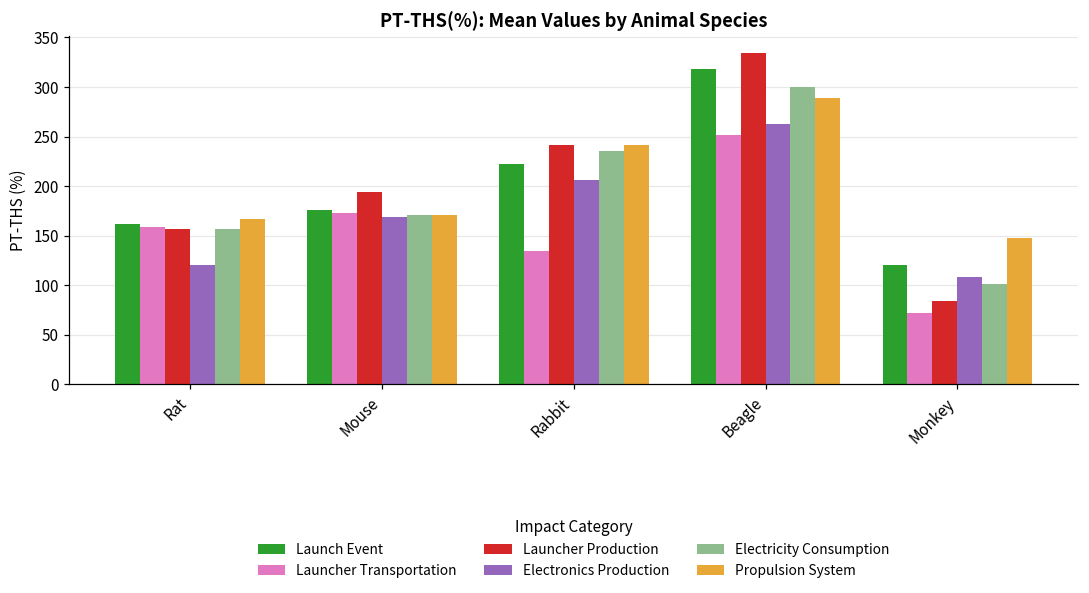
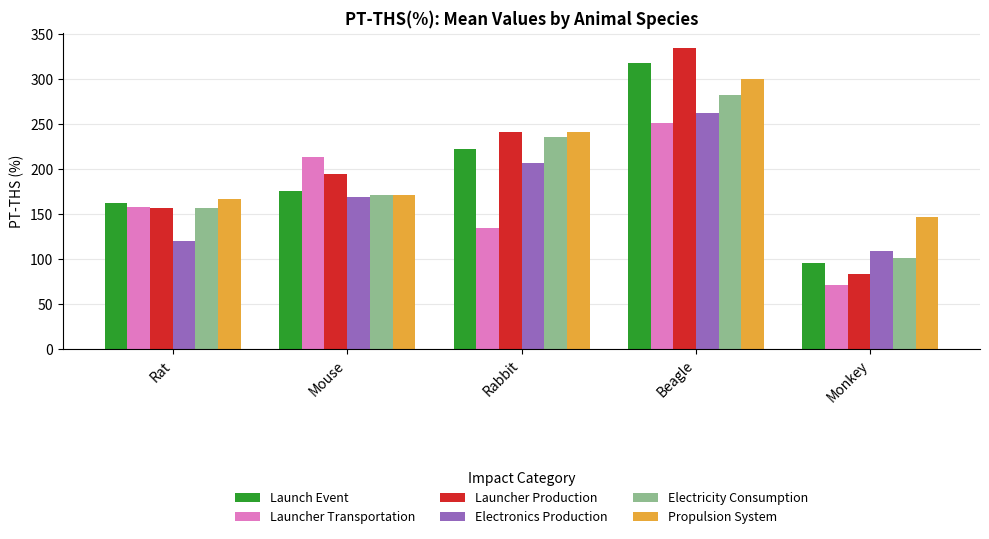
  {
    "Launch Event": {
      "Rat": 160,
      "Mouse": 180,
      "Rabbit": 220,
      "Beagle": 320,
-     "Monkey": 120
+     "Monkey": 100
    },
    "Launcher Transportation": {
      "Rat": 160,
-     "Mouse": 170,
+     "Mouse": 210,
      "Rabbit": 130,
      "Beagle": 250,
      "Monkey": 70
    },
    "Launcher Production": {
      "Rat": 160,
      "Mouse": 190,
      "Rabbit": 240,
      "Beagle": 330,
      "Monkey": 80
    },
    "Electronics Production": {
      "Rat": 120,
      "Mouse": 170,
      "Rabbit": 210,
      "Beagle": 260,
      "Monkey": 110
    },
    "Electricity Consumption": {
      "Rat": 160,
      "Mouse": 170,
      "Rabbit": 240,
-     "Beagle": 300,
+     "Beagle": 280,
      "Monkey": 100
    },
    "Propulsion System": {
      "Rat": 170,
      "Mouse": 170,
      "Rabbit": 240,
-     "Beagle": 290,
+     "Beagle": 300,
      "Monkey": 150
    }
  }
